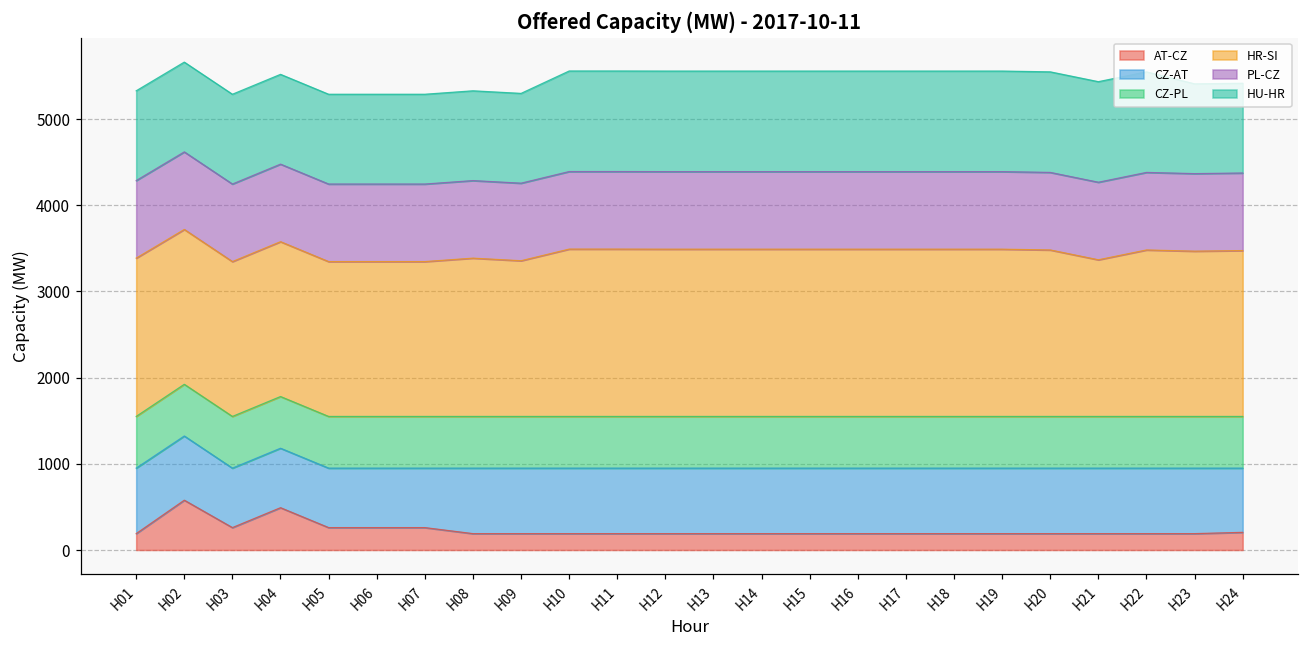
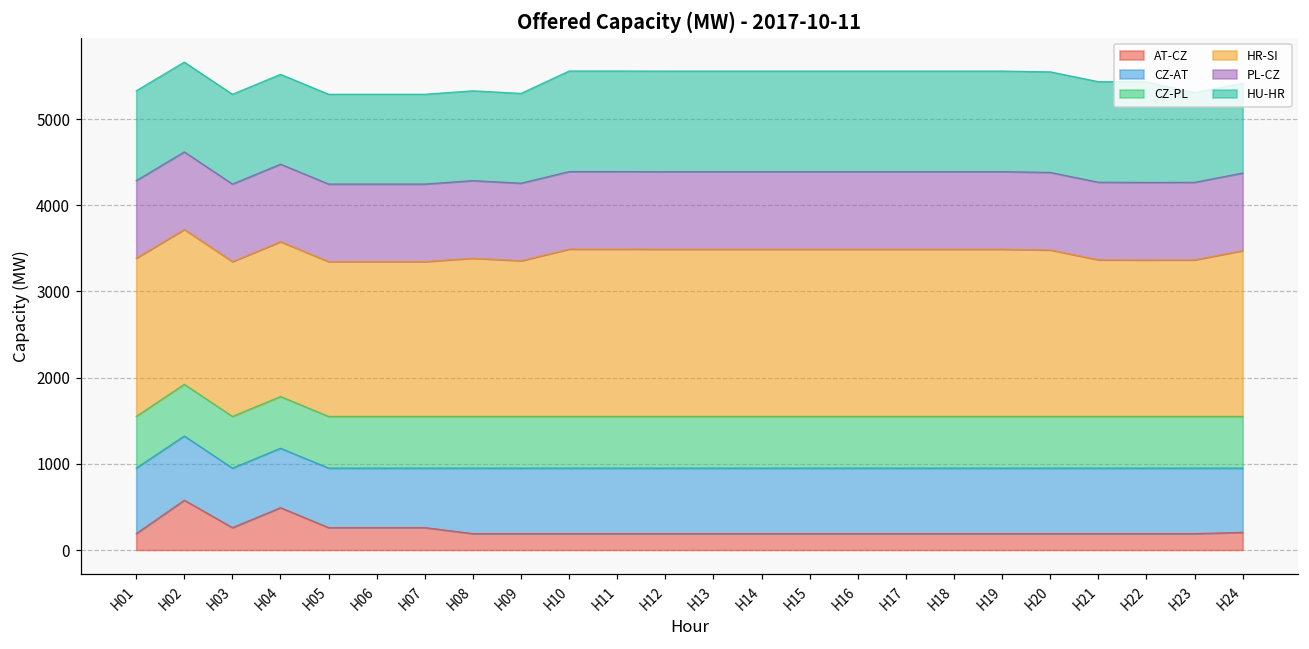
  {
    "AT-CZ": {
      "H01": 200,
      "H02": 600,
      "H03": 300,
      "H04": 500,
      "H05": 300,
      "H06": 300,
      "H07": 300,
      "H08": 200,
      "H09": 200,
      "H10": 200,
      "H11": 200,
      "H12": 200,
      "H13": 200,
      "H14": 200,
      "H15": 200,
      "H16": 200,
      "H17": 200,
      "H18": 200,
      "H19": 200,
      "H20": 200,
      "H21": 200,
      "H22": 200,
      "H23": 200,
      "H24": 200
    },
    "CZ-AT": {
      "H01": 1000,
      "H02": 1300,
      "H03": 1000,
      "H04": 1200,
      "H05": 1000,
      "H06": 1000,
      "H07": 1000,
      "H08": 1000,
      "H09": 1000,
      "H10": 1000,
      "H11": 1000,
      "H12": 1000,
      "H13": 1000,
      "H14": 1000,
      "H15": 1000,
      "H16": 1000,
      "H17": 1000,
      "H18": 1000,
      "H19": 1000,
      "H20": 1000,
      "H21": 1000,
      "H22": 1000,
      "H23": 1000,
      "H24": 1000
    },
    "HR-SI": {
      "H01": 3400,
      "H02": 3700,
      "H03": 3300,
      "H04": 3600,
      "H05": 3300,
      "H06": 3300,
      "H07": 3300,
      "H08": 3400,
      "H09": 3400,
      "H10": 3500,
      "H11": 3500,
      "H12": 3500,
      "H13": 3500,
      "H14": 3500,
      "H15": 3500,
      "H16": 3500,
      "H17": 3500,
      "H18": 3500,
      "H19": 3500,
      "H20": 3500,
      "H21": 3400,
-     "H22": 3500,
-     "H23": 3500,
+     "H22": 3400,
+     "H23": 3400,
      "H24": 3500
    },
    "PL-CZ": {
      "H01": 4300,
      "H02": 4600,
      "H03": 4200,
      "H04": 4500,
      "H05": 4200,
      "H06": 4200,
      "H07": 4200,
      "H08": 4300,
      "H09": 4300,
      "H10": 4400,
      "H11": 4400,
      "H12": 4400,
      "H13": 4400,
      "H14": 4400,
      "H15": 4400,
      "H16": 4400,
      "H17": 4400,
      "H18": 4400,
      "H19": 4400,
      "H20": 4400,
      "H21": 4300,
      "H22": 900,
      "H23": 900,
      "H24": 4400
    }
  }
